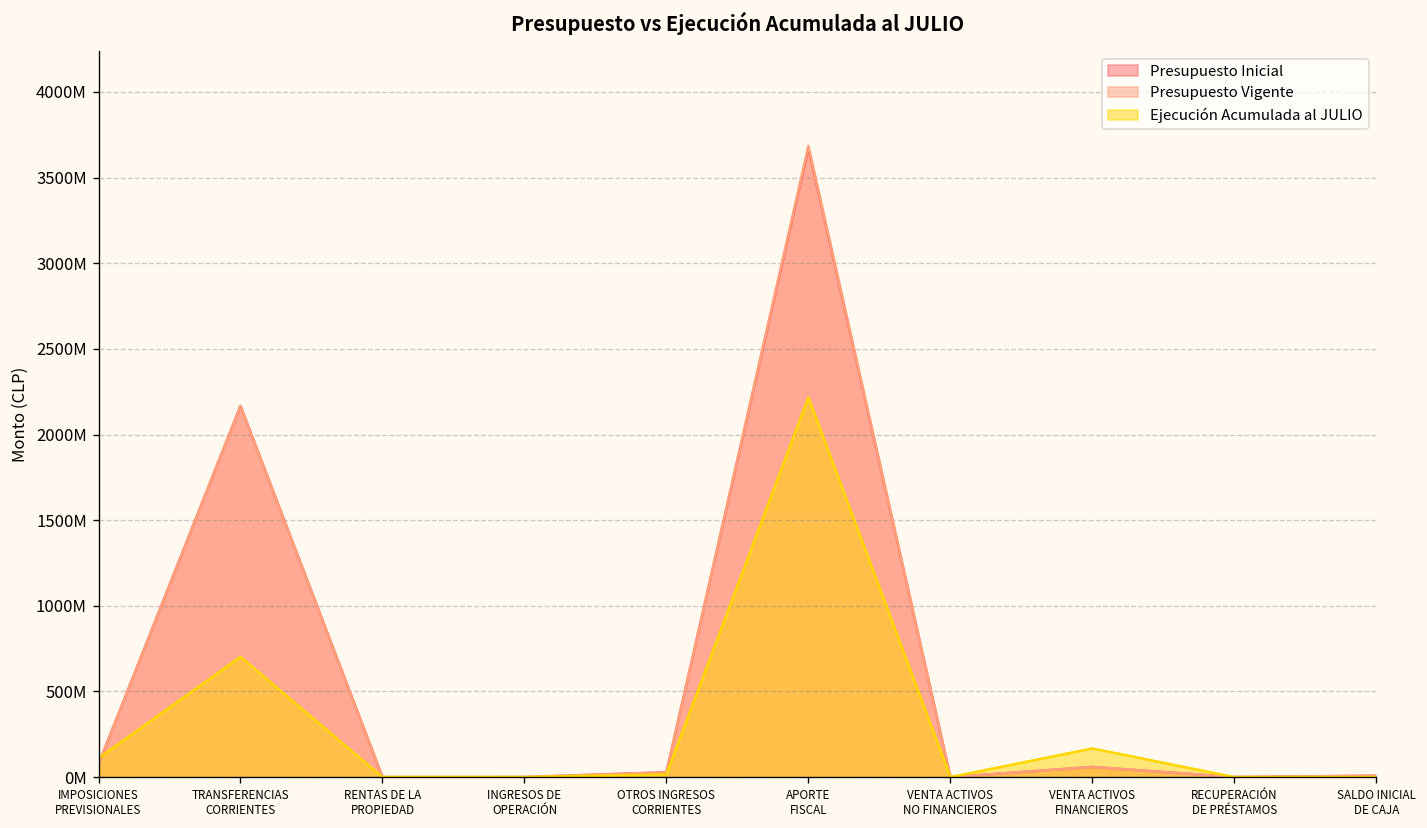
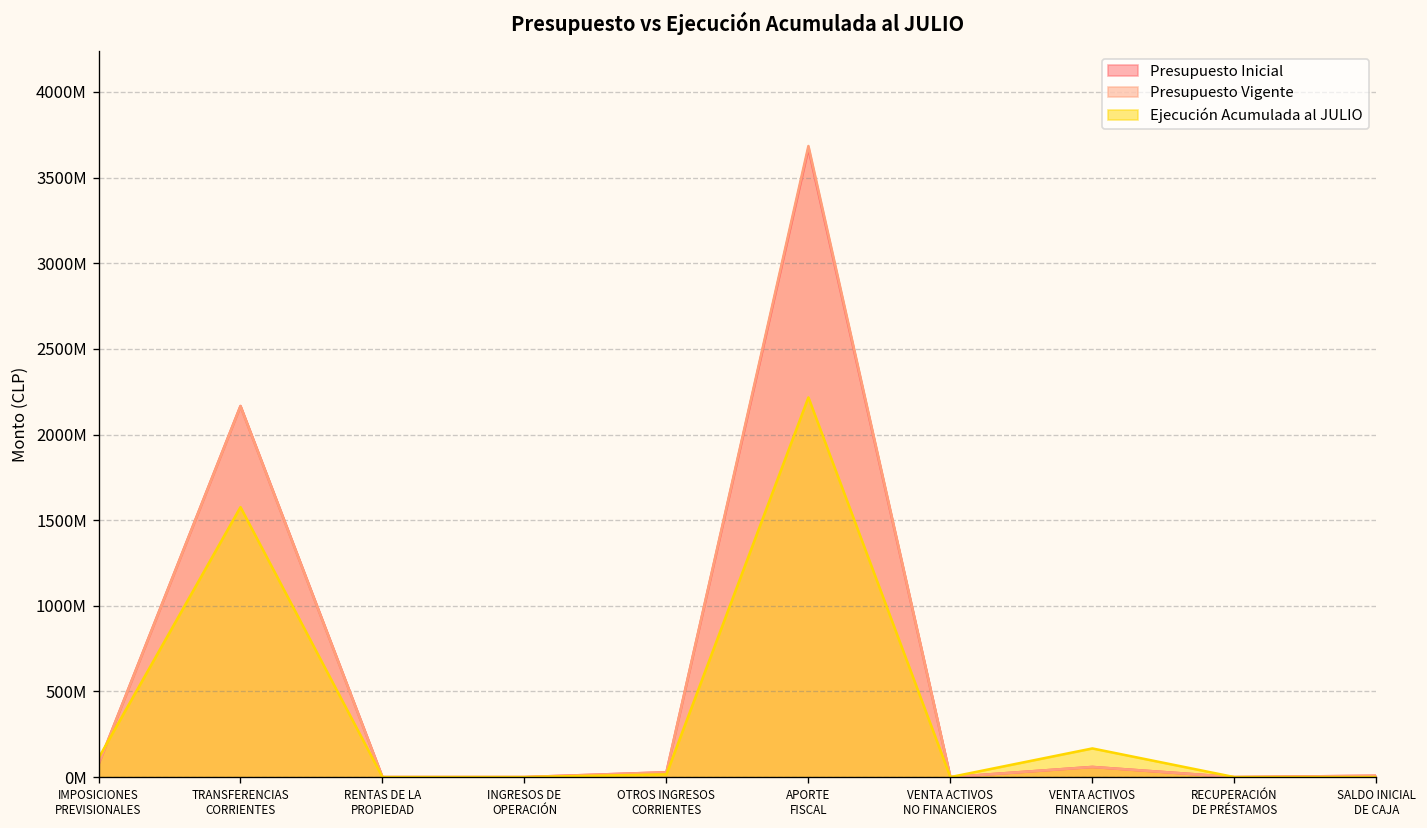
  {
    "Ejecución Acumulada al JULIO": {
      "IMPOSICIONES PREVISIONALES": 110000000,
-     "TRANSFERENCIAS CORRIENTES": 700000000,
+     "TRANSFERENCIAS CORRIENTES": 1580000000,
      "APORTE FISCAL": 2220000000,
      "VENTA ACTIVOS FINANCIEROS": 170000000
    }
  }
